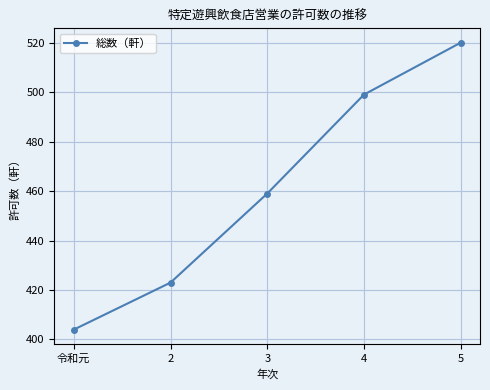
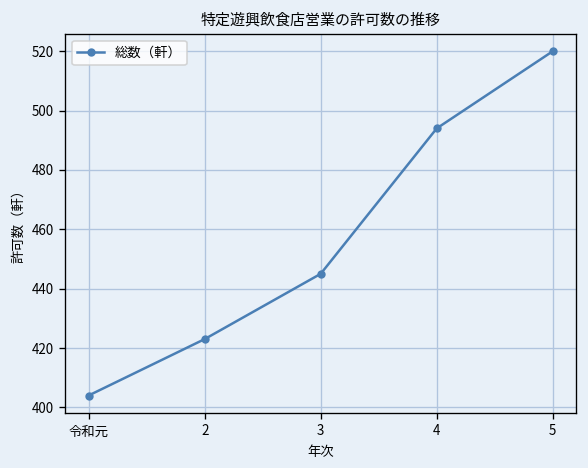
  {
    "令和元": 404,
    "2": 423,
-   "3": 459,
-   "4": 499,
+   "3": 445,
+   "4": 494,
    "5": 520
  }
